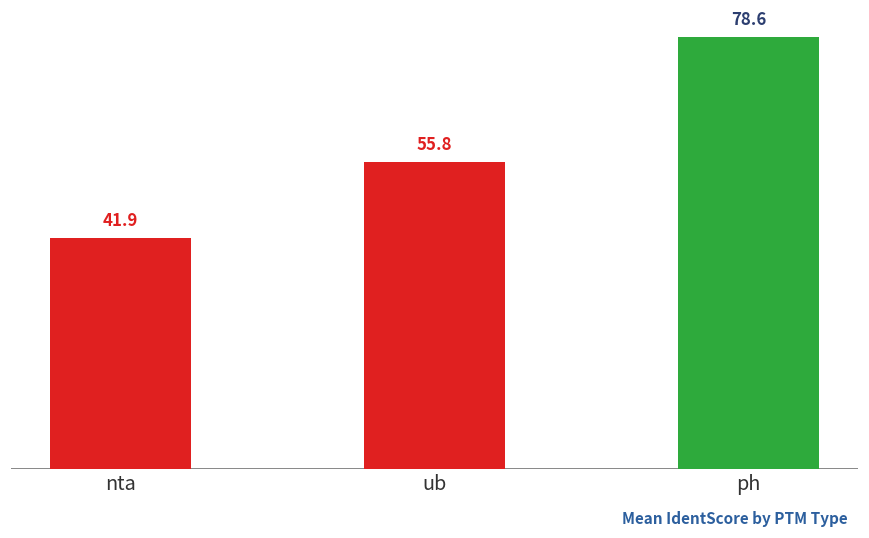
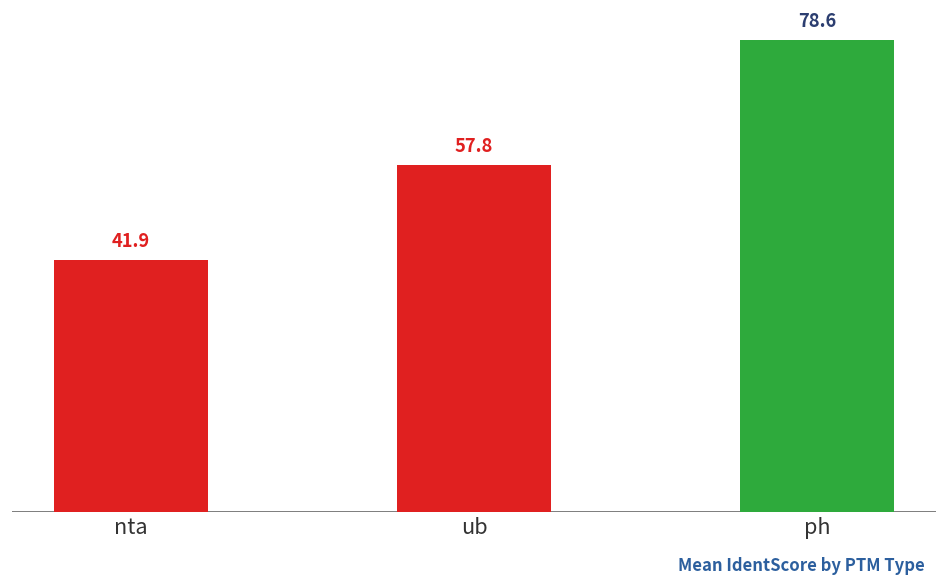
  {
    "nta": 41.9,
-   "ub": 55.8,
+   "ub": 57.8,
    "ph": 78.6
  }
